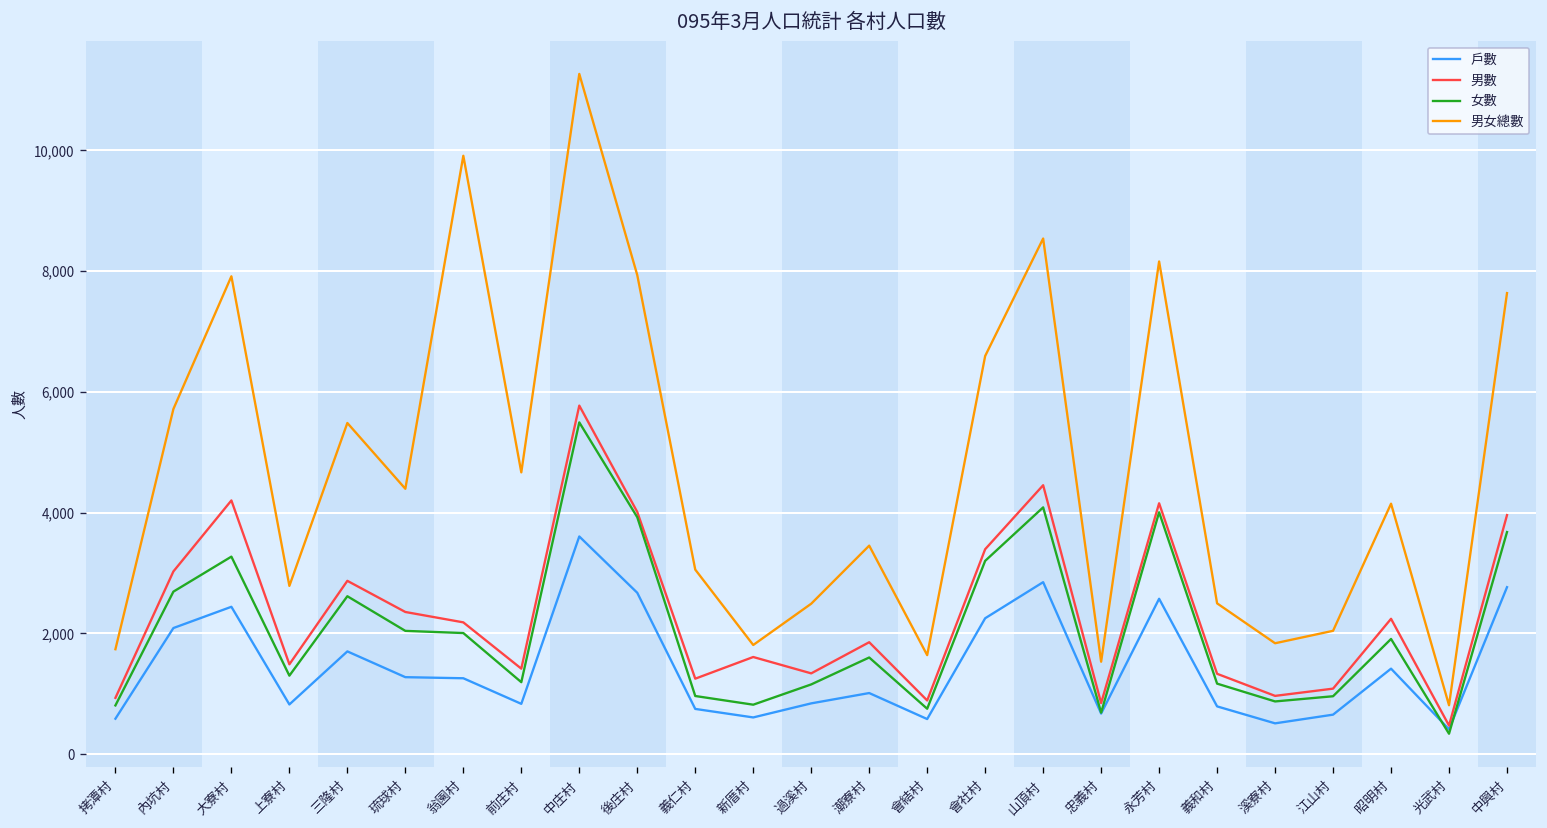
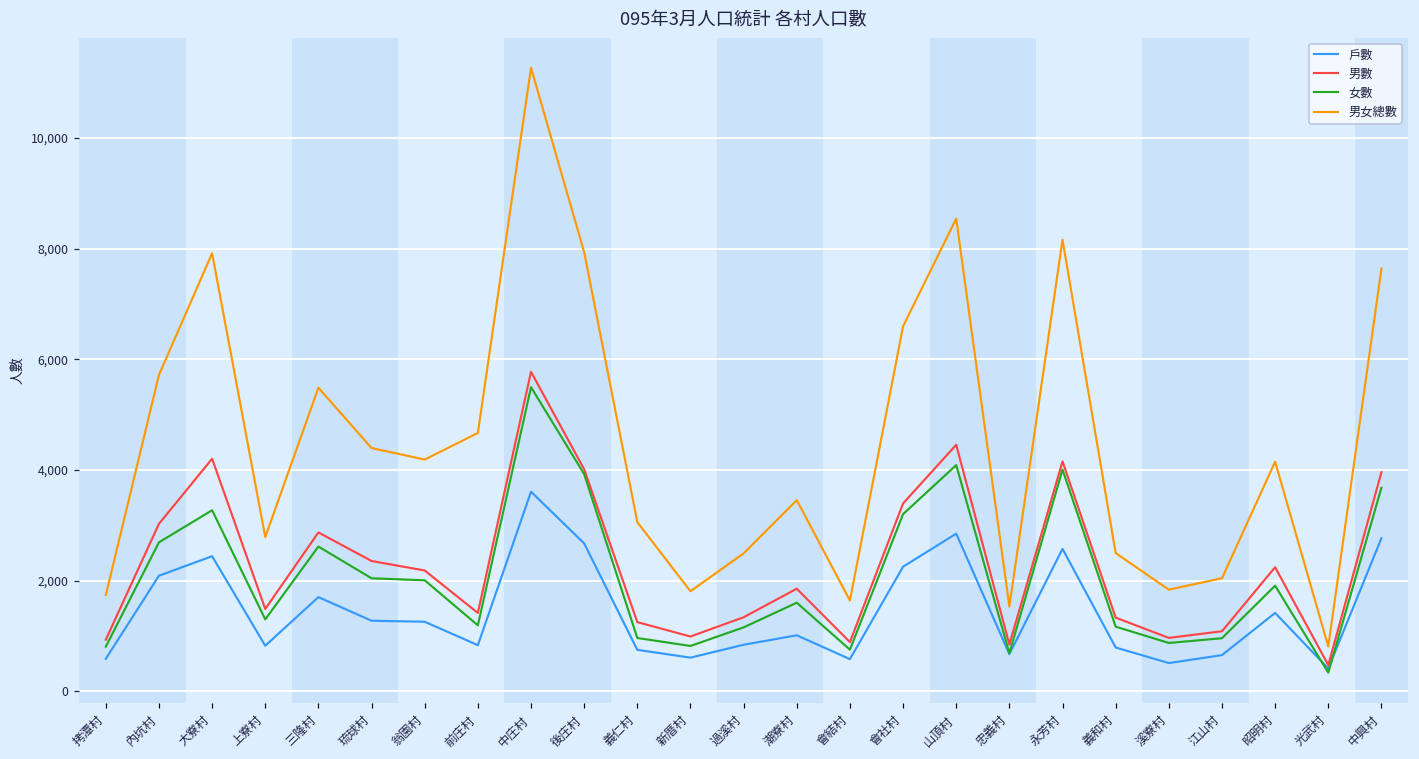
  {
    "戶數": {
      "拷潭村": "600",
      "內坑村": "2,100",
      "大寮村": "2,400",
      "上寮村": "800",
      "三隆村": "1,700",
      "琉球村": "1,300",
      "翁園村": "1,300",
      "前庄村": "800",
      "中庄村": "3,600",
      "後庄村": "2,700",
      "義仁村": "700",
      "新厝村": "600",
      "過溪村": "800",
      "潮寮村": "1,000",
      "會結村": "600",
      "會社村": "2,300",
      "山頂村": "2,800",
      "永芳村": "2,600",
      "義和村": "800",
      "溪寮村": "500",
      "江山村": "700",
      "昭明村": "1,400",
      "光武村": "400",
      "中興村": "2,800"
    },
    "男數": {
      "拷潭村": "900",
      "內坑村": "3,000",
      "大寮村": "4,200",
      "上寮村": "1,500",
      "三隆村": "2,900",
      "琉球村": "2,400",
      "翁園村": "2,200",
      "前庄村": "1,400",
      "中庄村": "5,800",
      "後庄村": "4,000",
      "義仁村": "1,200",
-     "新厝村": "1,600",
+     "新厝村": "1,000",
      "過溪村": "1,300",
      "潮寮村": "1,900",
      "會結村": "900",
      "會社村": "3,400",
      "山頂村": "4,500",
      "忠義村": "800",
      "永芳村": "4,200",
      "義和村": "1,300",
      "溪寮村": "1,000",
      "江山村": "1,100",
      "昭明村": "2,200",
      "光武村": "500",
      "中興村": "4,000"
    },
    "女數": {
      "拷潭村": "800",
      "內坑村": "2,700",
      "大寮村": "3,300",
      "上寮村": "1,300",
      "三隆村": "2,600",
      "琉球村": "2,000",
      "翁園村": "2,000",
      "前庄村": "1,200",
      "中庄村": "5,500",
      "後庄村": "3,900",
      "義仁村": "1,000",
      "新厝村": "800",
      "過溪村": "1,200",
      "潮寮村": "1,600",
      "會結村": "800",
      "會社村": "3,200",
      "山頂村": "4,100",
      "永芳村": "4,000",
      "義和村": "1,200",
      "溪寮村": "900",
      "江山村": "1,000",
      "昭明村": "1,900",
      "光武村": "300",
      "中興村": "3,700"
    },
    "男女總數": {
      "拷潭村": "1,700",
      "內坑村": "5,700",
      "大寮村": "7,900",
      "上寮村": "2,800",
      "三隆村": "5,500",
      "琉球村": "4,400",
-     "翁園村": "9,900",
+     "翁園村": "4,200",
      "前庄村": "4,700",
      "中庄村": "11,300",
      "後庄村": "7,900",
      "義仁村": "3,100",
      "新厝村": "1,800",
      "過溪村": "2,500",
      "潮寮村": "3,500",
      "會結村": "1,600",
      "會社村": "6,600",
      "山頂村": "8,500",
      "忠義村": "1,500",
      "永芳村": "8,200",
      "義和村": "2,500",
      "溪寮村": "1,800",
      "江山村": "2,000",
      "昭明村": "4,100",
      "光武村": "800",
      "中興村": "7,600"
    }
  }
